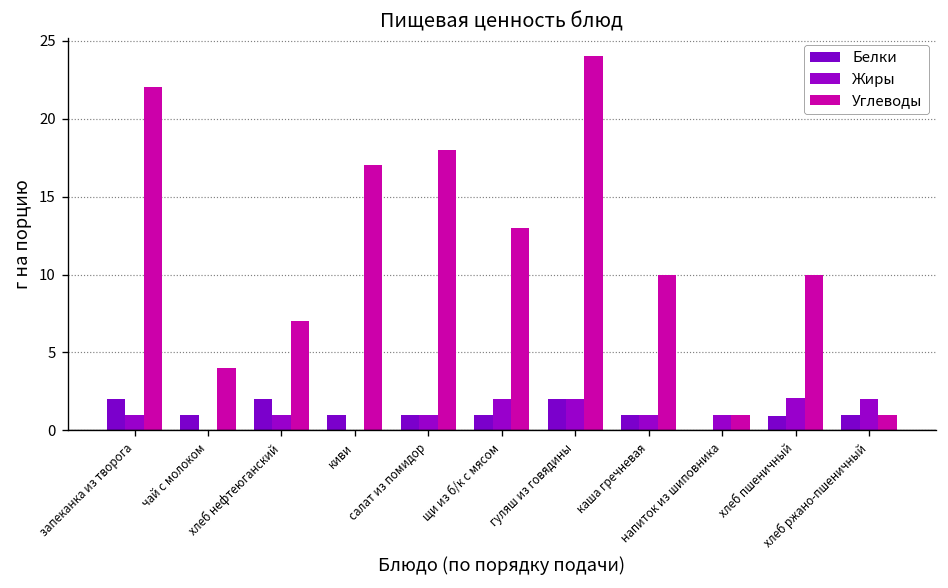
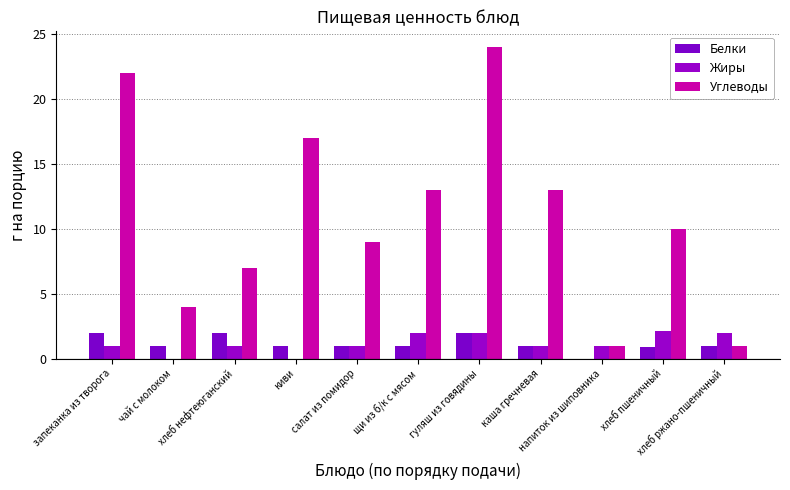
  {
    "Углеводы": {
      "запеканка из творога": 22,
      "чай с молоком": 4,
      "хлеб нефтеюганский": 7,
      "киви": 17,
-     "салат из помидор": 18,
+     "салат из помидор": 9,
      "щи из б/к с мясом": 13,
      "гуляш из говядины": 24,
-     "каша гречневая": 10,
+     "каша гречневая": 13,
      "напиток из шиповника": 1,
      "хлеб пшеничный": 10,
      "хлеб ржано-пшеничный": 1
    }
  }
